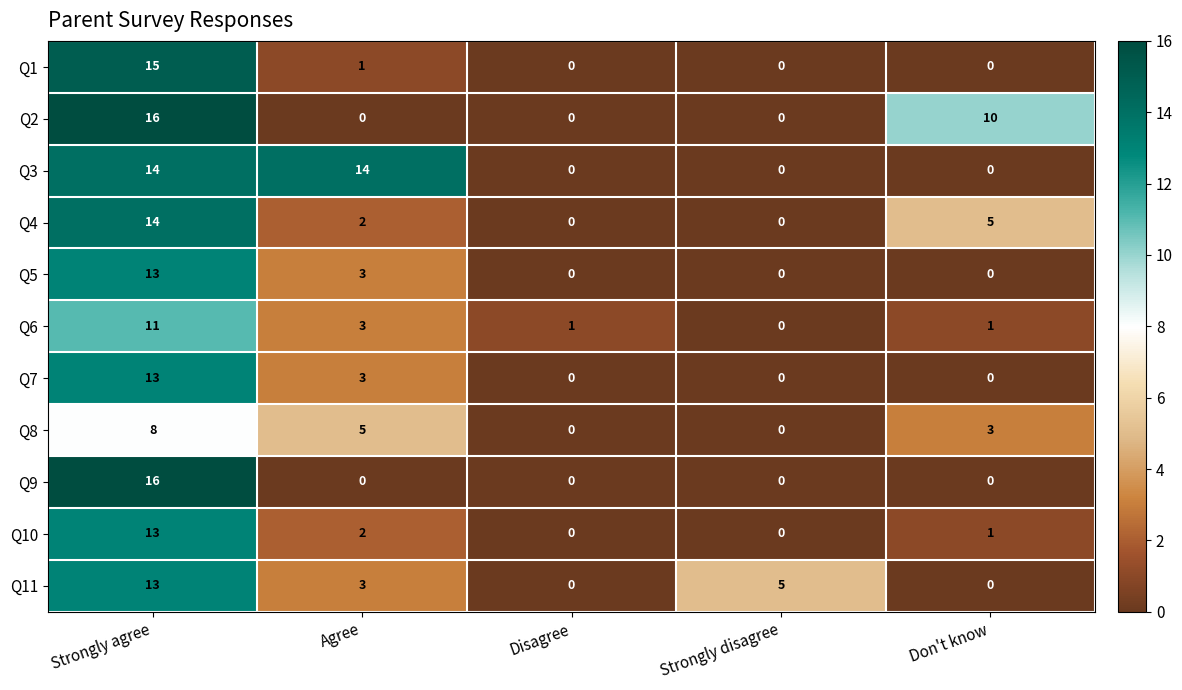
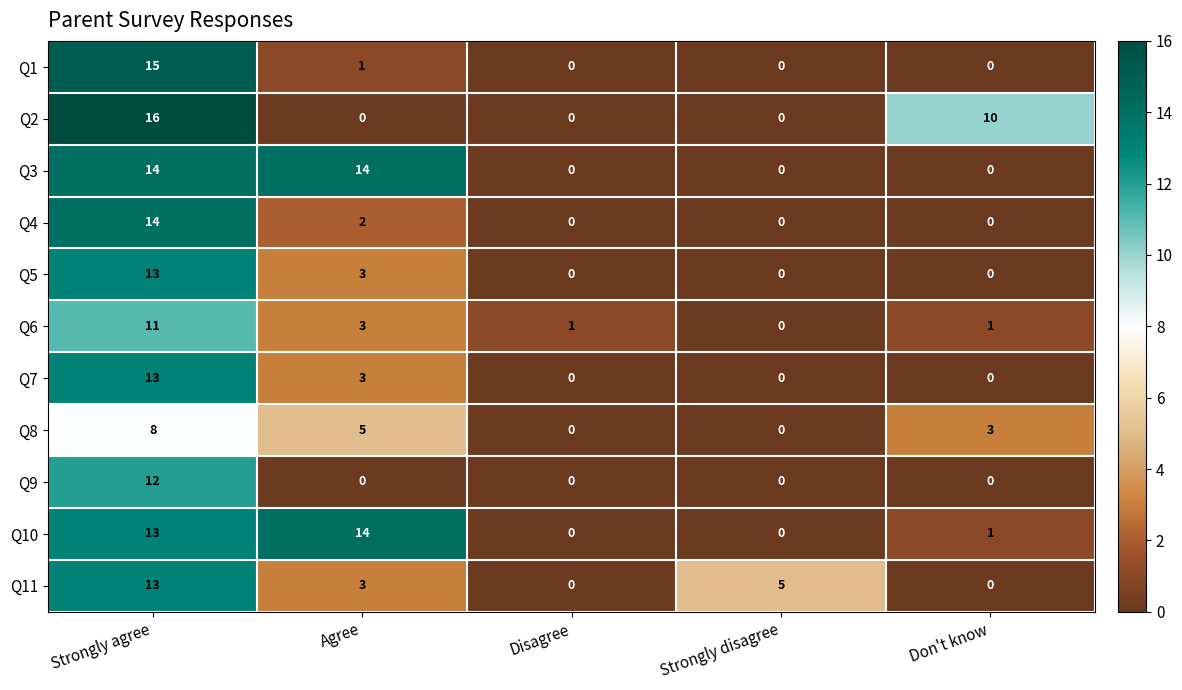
  {
    "Q1": {
      "Strongly agree": 15,
      "Agree": 1,
      "Disagree": 0,
      "Strongly disagree": 0,
      "Don't know": 0
    },
    "Q2": {
      "Strongly agree": 16,
      "Agree": 0,
      "Disagree": 0,
      "Strongly disagree": 0,
      "Don't know": 10
    },
    "Q3": {
      "Strongly agree": 14,
      "Agree": 14,
      "Disagree": 0,
      "Strongly disagree": 0,
      "Don't know": 0
    },
    "Q4": {
      "Strongly agree": 14,
      "Agree": 2,
      "Disagree": 0,
      "Strongly disagree": 0,
-     "Don't know": 5
+     "Don't know": 0
    },
    "Q5": {
      "Strongly agree": 13,
      "Agree": 3,
      "Disagree": 0,
      "Strongly disagree": 0,
      "Don't know": 0
    },
    "Q6": {
      "Strongly agree": 11,
      "Agree": 3,
      "Disagree": 1,
      "Strongly disagree": 0,
      "Don't know": 1
    },
    "Q7": {
      "Strongly agree": 13,
      "Agree": 3,
      "Disagree": 0,
      "Strongly disagree": 0,
      "Don't know": 0
    },
    "Q8": {
      "Strongly agree": 8,
      "Agree": 5,
      "Disagree": 0,
      "Strongly disagree": 0,
      "Don't know": 3
    },
    "Q9": {
-     "Strongly agree": 16,
+     "Strongly agree": 12,
      "Agree": 0,
      "Disagree": 0,
      "Strongly disagree": 0,
      "Don't know": 0
    },
    "Q10": {
      "Strongly agree": 13,
-     "Agree": 2,
+     "Agree": 14,
      "Disagree": 0,
      "Strongly disagree": 0,
      "Don't know": 1
    },
    "Q11": {
      "Strongly agree": 13,
      "Agree": 3,
      "Disagree": 0,
      "Strongly disagree": 5,
      "Don't know": 0
    }
  }
